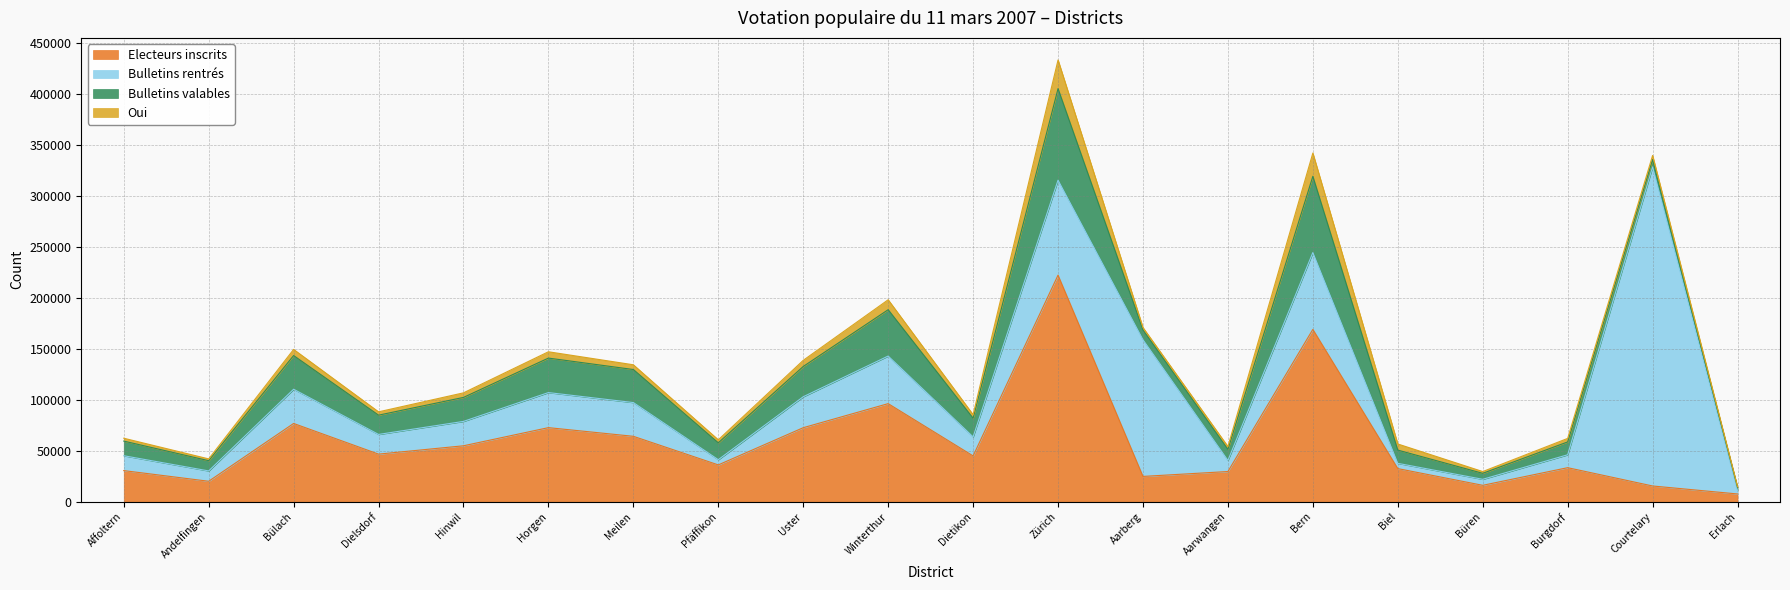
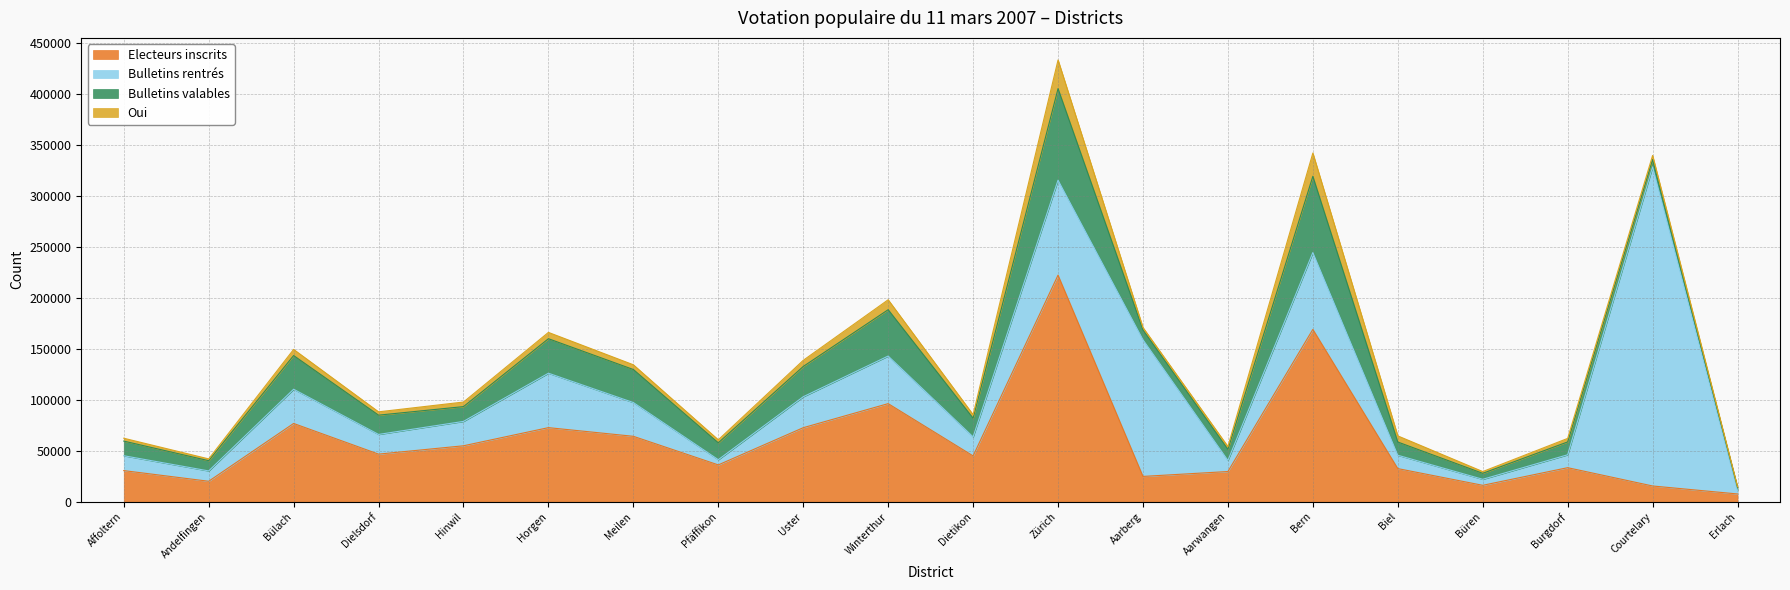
  {
    "Bulletins rentrés": {
      "Affoltern": 15000,
      "Andelfingen": 10000,
      "Bülach": 34000,
      "Dielsdorf": 19000,
      "Hinwil": 24000,
-     "Horgen": 34000,
+     "Horgen": 53000,
      "Meilen": 33000,
      "Pfäffikon": 5000,
      "Uster": 30000,
      "Winterthur": 47000,
      "Dietikon": 19000,
      "Zürich": 93000,
      "Aarberg": 134000,
      "Aarwangen": 11000,
      "Bern": 75000,
-     "Biel": 5000,
+     "Biel": 13000,
      "Büren": 6000,
      "Burgdorf": 13000,
      "Courtelary": 313000,
      "Erlach": 3000
    },
    "Bulletins valables": {
      "Affoltern": 14000,
      "Bülach": 33000,
      "Dielsdorf": 19000,
-     "Hinwil": 24000,
+     "Hinwil": 15000,
      "Horgen": 34000,
      "Meilen": 32000,
      "Pfäffikon": 17000,
      "Uster": 30000,
      "Winterthur": 45000,
      "Dietikon": 18000,
      "Zürich": 90000,
      "Aarwangen": 11000,
      "Bern": 75000,
      "Biel": 13000,
      "Burgdorf": 13000,
      "Courtelary": 7000
    }
  }
